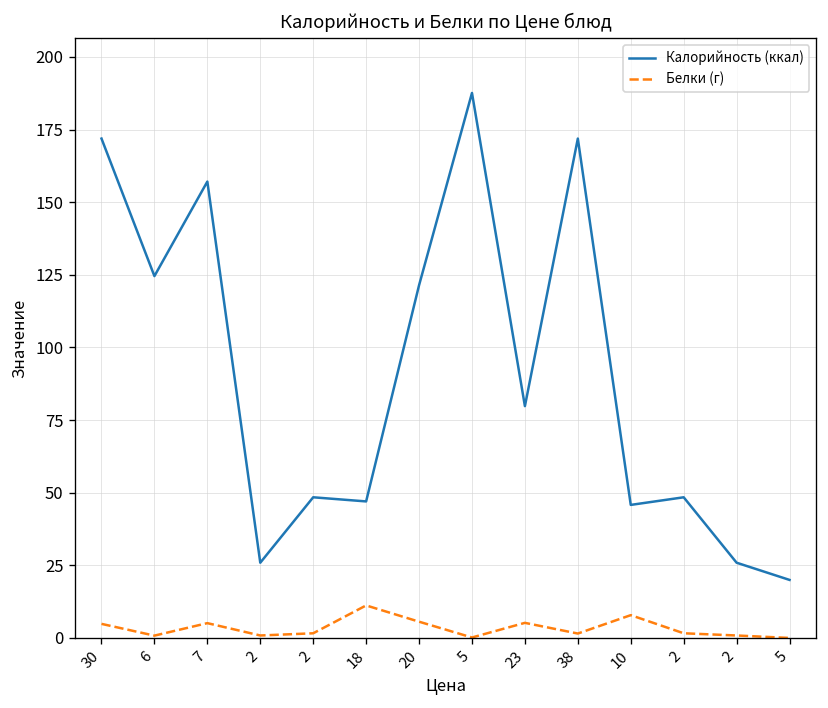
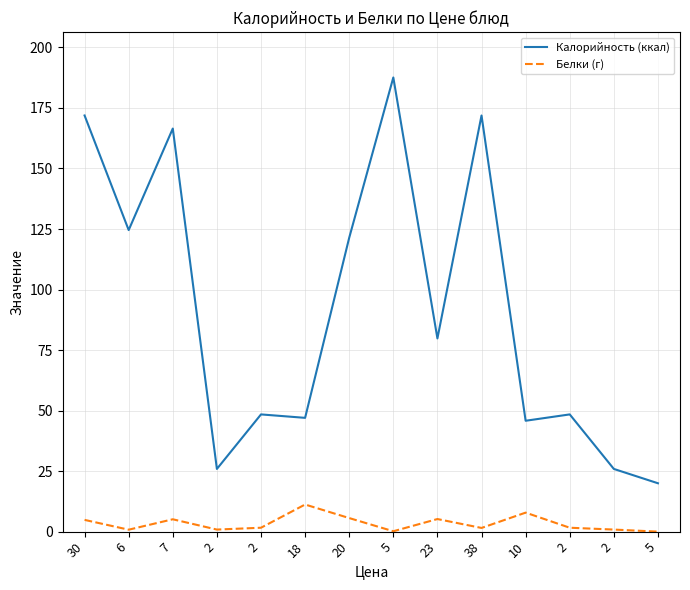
  {
    "Калорийность (ккал)": {
      "30": 172,
      "6": 125,
-     "7": 157,
+     "7": 167,
      "18": 47,
      "20": 121,
      "23": 80,
      "38": 172,
      "10": 46
    },
    "Белки (г)": {
      "30": 5,
      "6": 1,
      "7": 5,
      "18": 11,
      "20": 6,
      "23": 5,
      "38": 2,
      "10": 8
    }
  }
